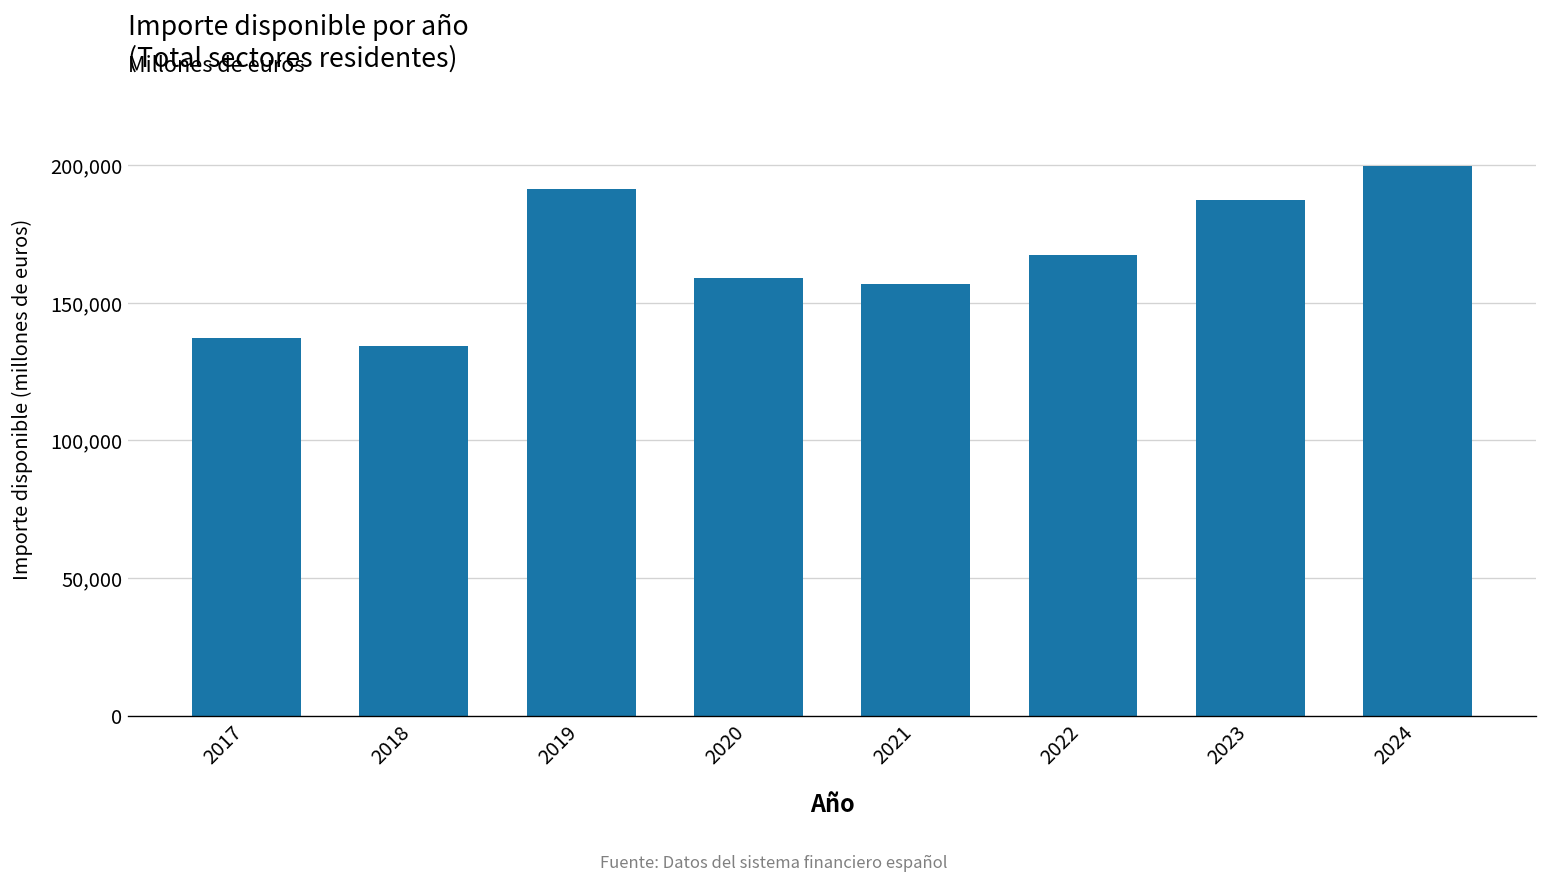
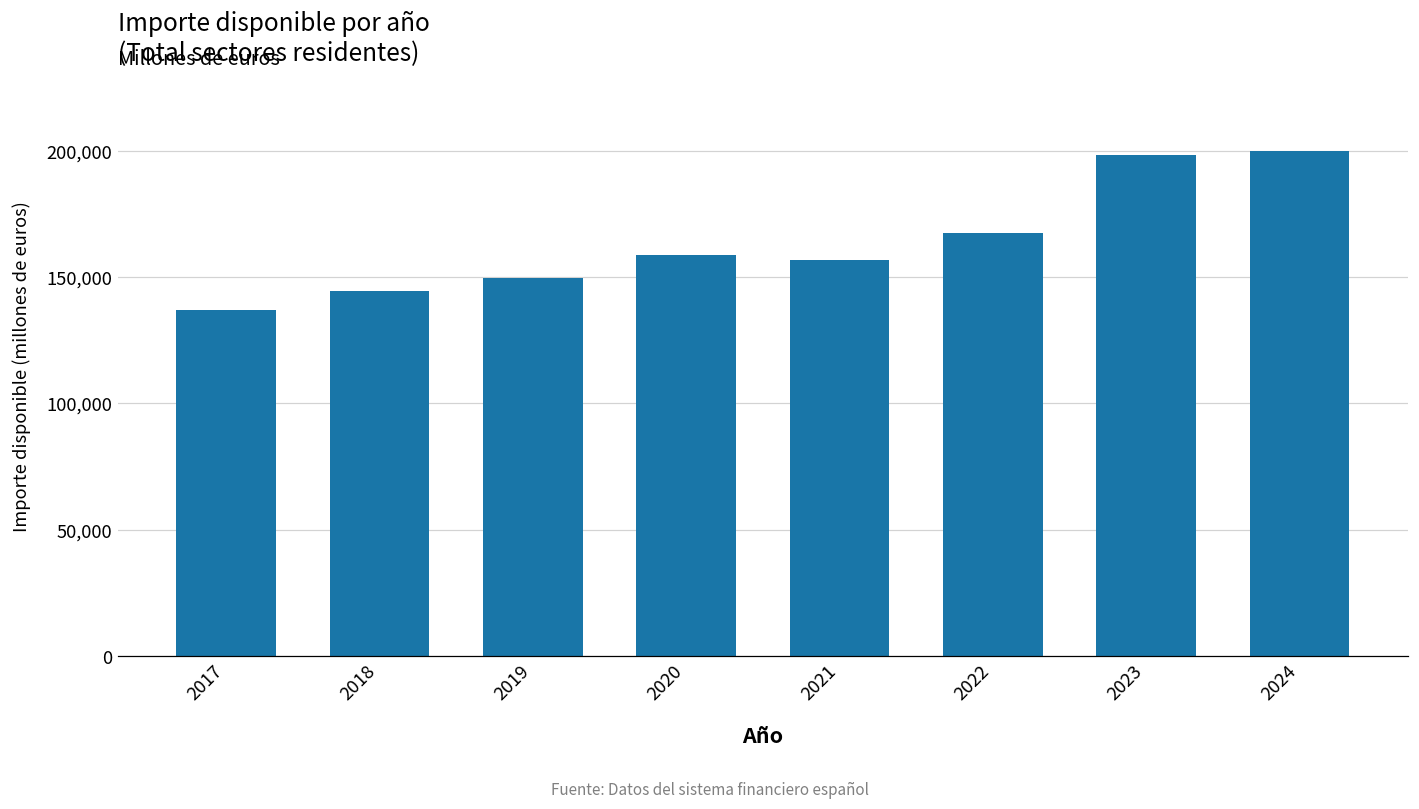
  {
    "2017": "137,000",
-   "2018": "134,000",
-   "2019": "191,000",
+   "2018": "145,000",
+   "2019": "149,000",
    "2020": "159,000",
    "2021": "157,000",
    "2022": "167,000",
-   "2023": "187,000",
+   "2023": "198,000",
    "2024": "200,000"
  }
